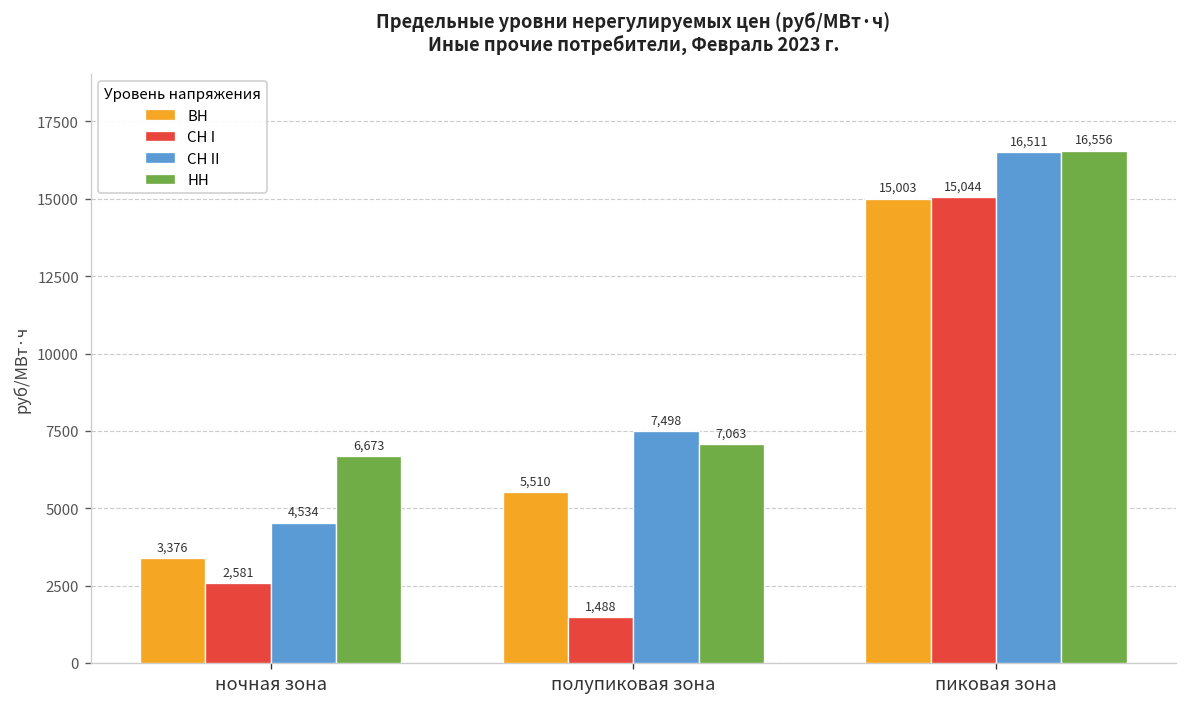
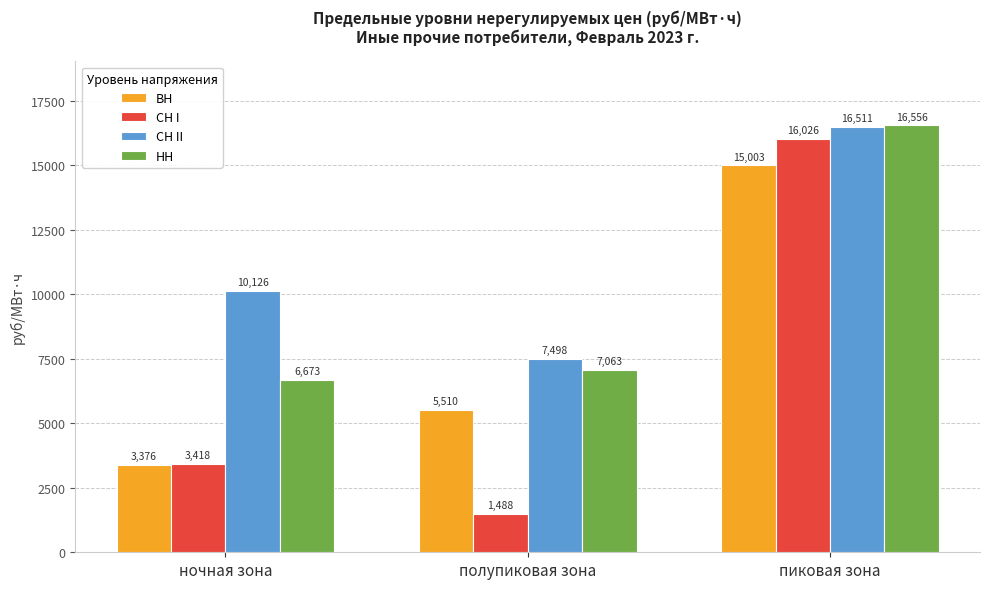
  {
    "ВН": {
      "ночная зона": "3,376",
      "полупиковая зона": "5,510",
      "пиковая зона": "15,003"
    },
    "СН I": {
-     "ночная зона": "2,581",
+     "ночная зона": "3,418",
      "полупиковая зона": "1,488",
-     "пиковая зона": "15,044"
+     "пиковая зона": "16,026"
    },
    "СН II": {
-     "ночная зона": "4,534",
+     "ночная зона": "10,126",
      "полупиковая зона": "7,498",
      "пиковая зона": "16,511"
    },
    "НН": {
      "ночная зона": "6,673",
      "полупиковая зона": "7,063",
      "пиковая зона": "16,556"
    }
  }
